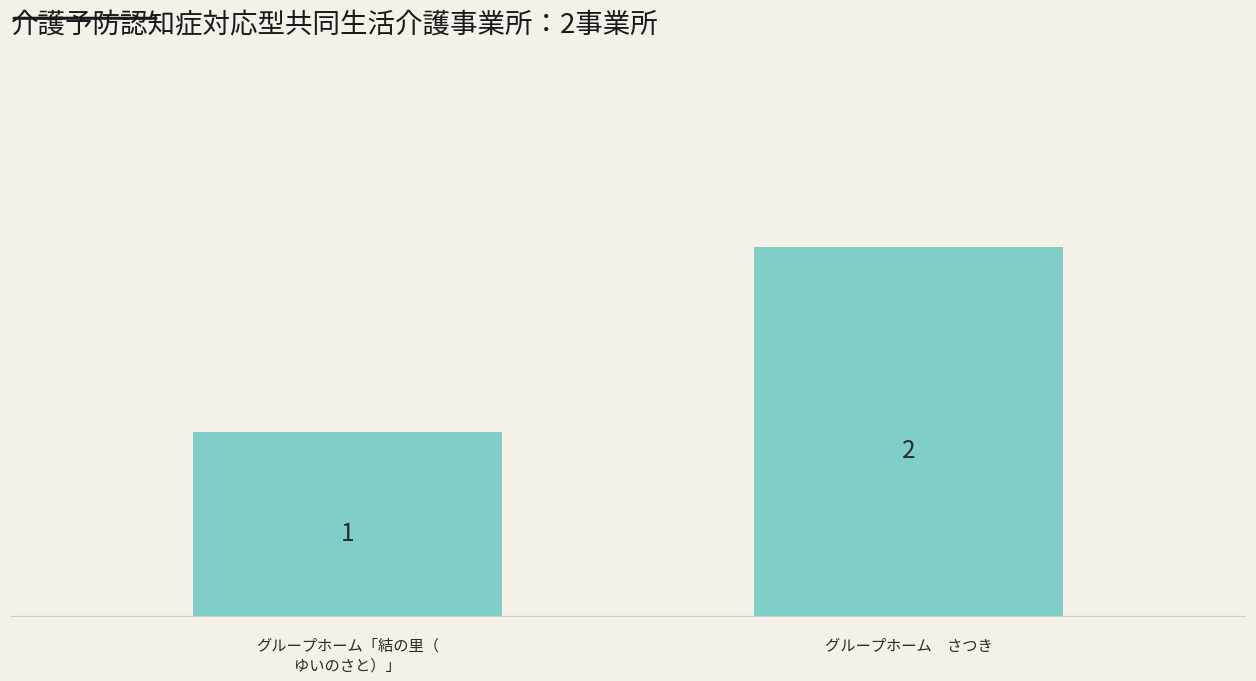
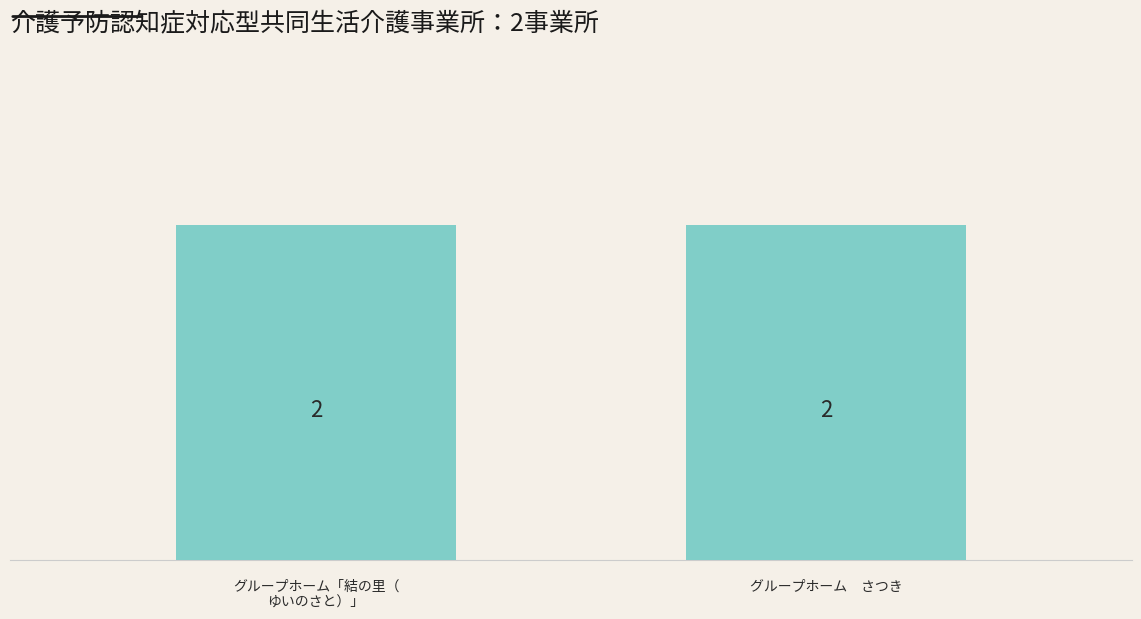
  {
-   "グループホーム「結の里（ ゆいのさと）」": 1,
+   "グループホーム「結の里（ ゆいのさと）」": 2,
    "グループホーム さつき": 2
  }
